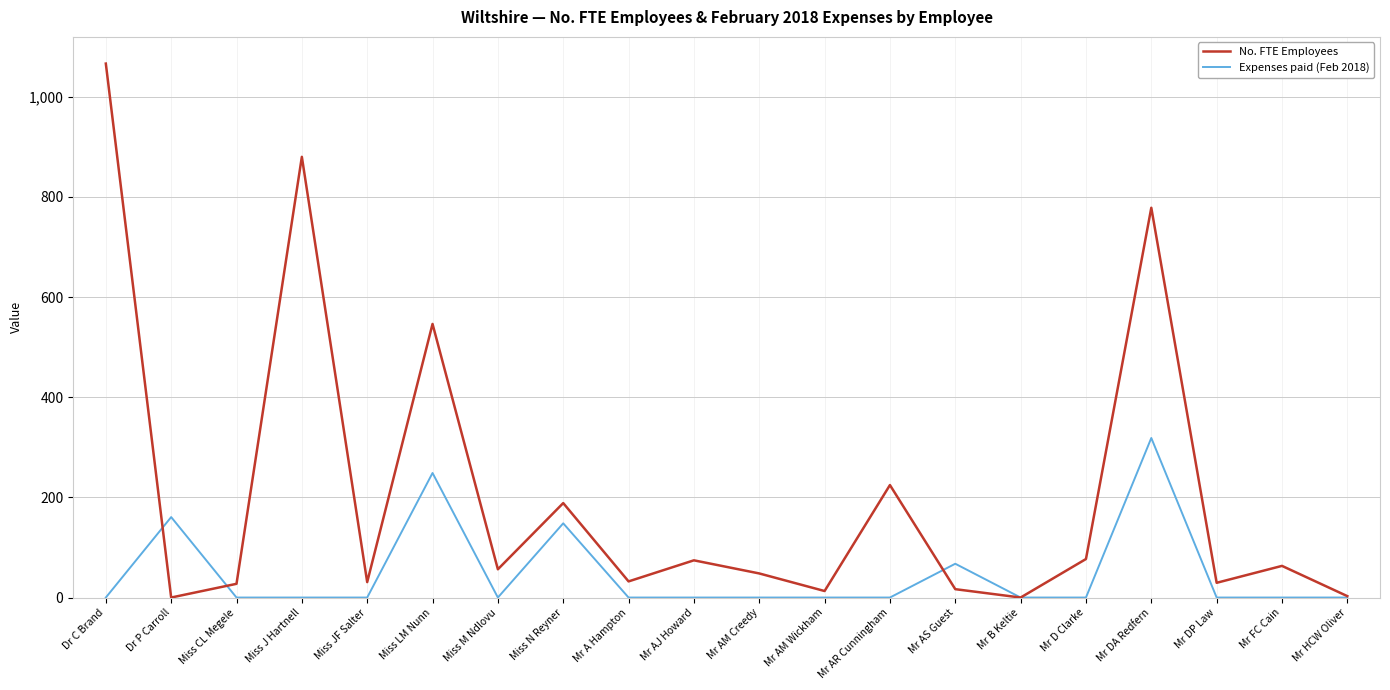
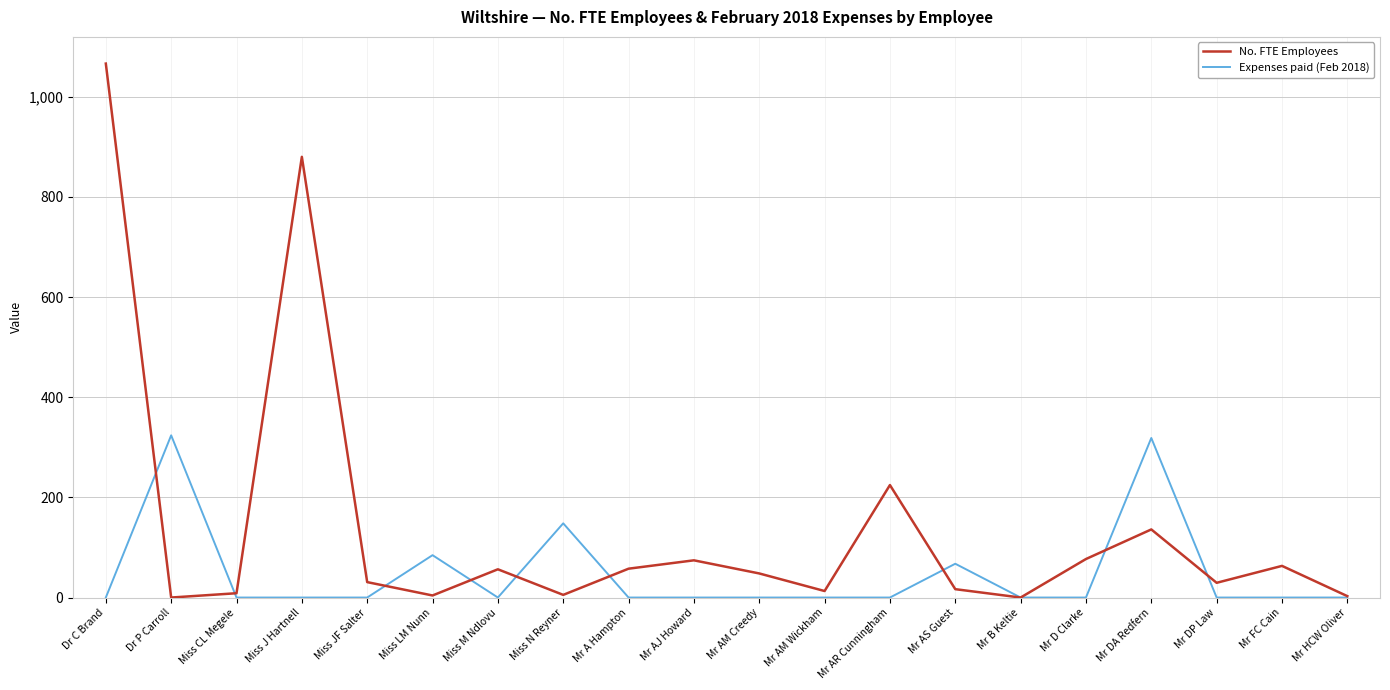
  {
    "No. FTE Employees": {
      "Dr C Brand": "1,070",
      "Dr P Carroll": "0",
-     "Miss CL Megele": "30",
+     "Miss CL Megele": "10",
      "Miss J Hartnell": "880",
      "Miss JF Salter": "30",
-     "Miss LM Nunn": "550",
+     "Miss LM Nunn": "0",
      "Miss M Ndlovu": "60",
-     "Miss N Reyner": "190",
-     "Mr A Hampton": "30",
+     "Miss N Reyner": "10",
+     "Mr A Hampton": "60",
      "Mr AJ Howard": "70",
      "Mr AM Creedy": "50",
      "Mr AM Wickham": "10",
      "Mr AR Cunningham": "220",
      "Mr AS Guest": "20",
      "Mr D Clarke": "80",
-     "Mr DA Redfern": "780",
+     "Mr DA Redfern": "140",
      "Mr DP Law": "30",
      "Mr FC Cain": "60"
    },
    "Expenses paid (Feb 2018)": {
      "Dr C Brand": "0",
-     "Dr P Carroll": "160",
+     "Dr P Carroll": "320",
      "Miss CL Megele": "0",
      "Miss J Hartnell": "0",
      "Miss JF Salter": "0",
-     "Miss LM Nunn": "250",
+     "Miss LM Nunn": "80",
      "Miss M Ndlovu": "0",
      "Miss N Reyner": "150",
      "Mr A Hampton": "0",
      "Mr AJ Howard": "0",
      "Mr AM Creedy": "0",
      "Mr AM Wickham": "0",
      "Mr AR Cunningham": "0",
      "Mr AS Guest": "70",
      "Mr D Clarke": "0",
      "Mr DA Redfern": "320",
      "Mr DP Law": "0",
      "Mr FC Cain": "0"
    }
  }
